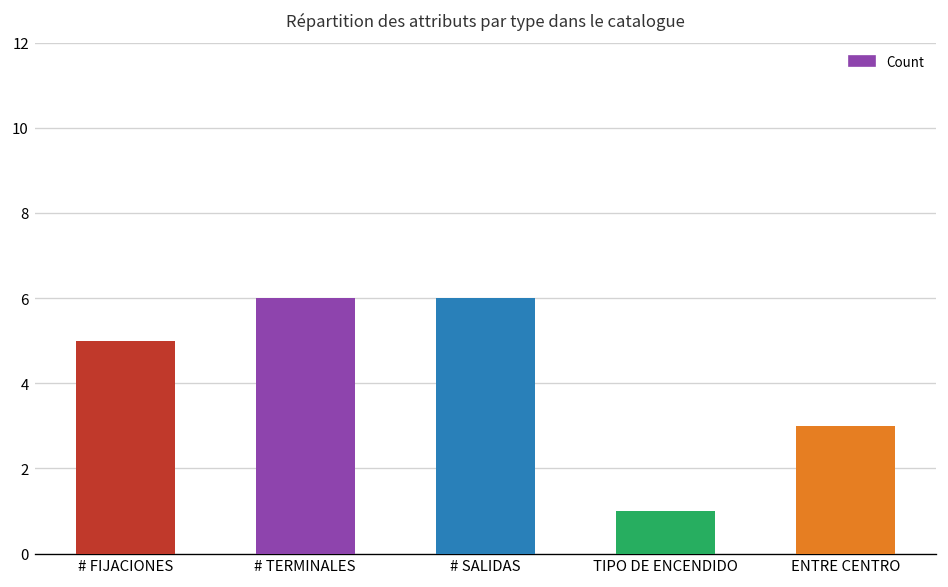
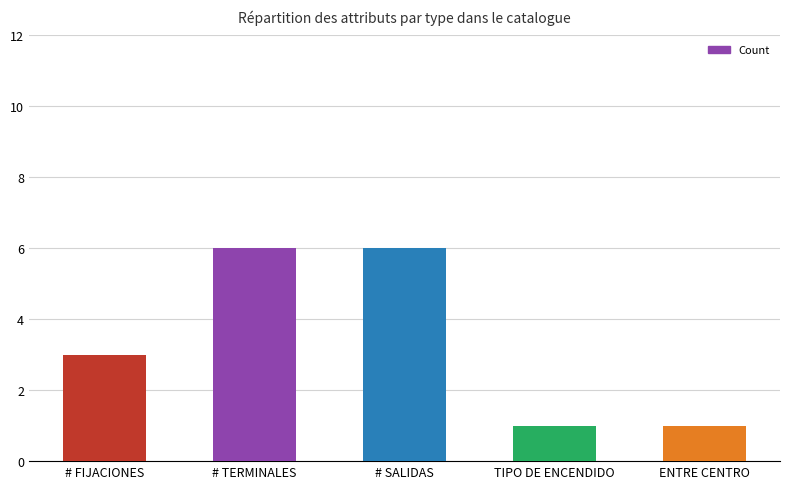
  {
-   "# FIJACIONES": 5,
+   "# FIJACIONES": 3,
    "# TERMINALES": 6,
    "# SALIDAS": 6,
    "TIPO DE ENCENDIDO": 1,
-   "ENTRE CENTRO": 3
+   "ENTRE CENTRO": 1
  }
